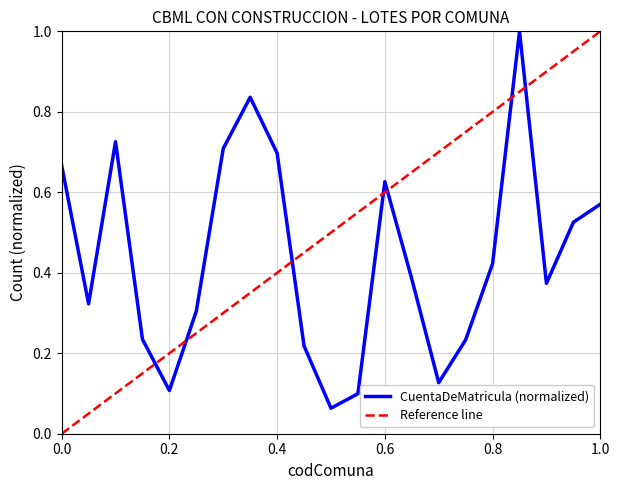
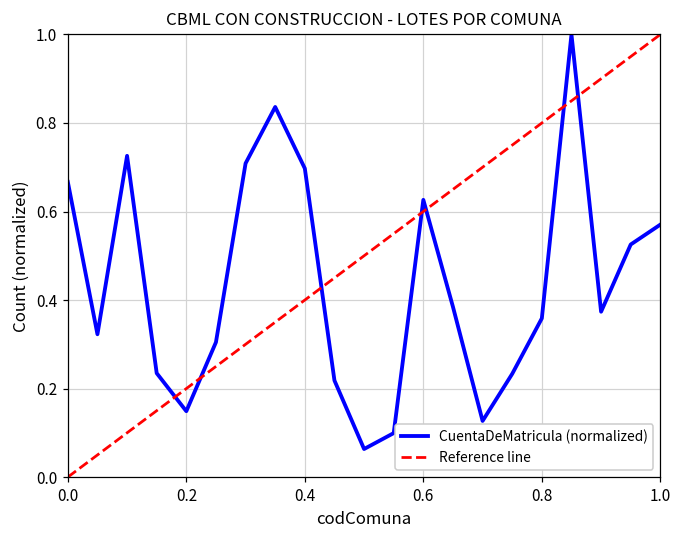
  {
    "CuentaDeMatricula (normalized)": {
      "0.0": 0.67,
-     "0.2": 0.11,
+     "0.2": 0.15,
      "0.4": 0.70,
      "0.6": 0.63,
-     "0.8": 0.42,
+     "0.8": 0.36,
      "1.0": 0.57
    },
    "Reference line": {
      "0.0": 0.00,
      "0.2": 0.20,
      "0.4": 0.40,
      "0.6": 0.60,
      "0.8": 0.80,
      "1.0": 1.00
    }
  }
